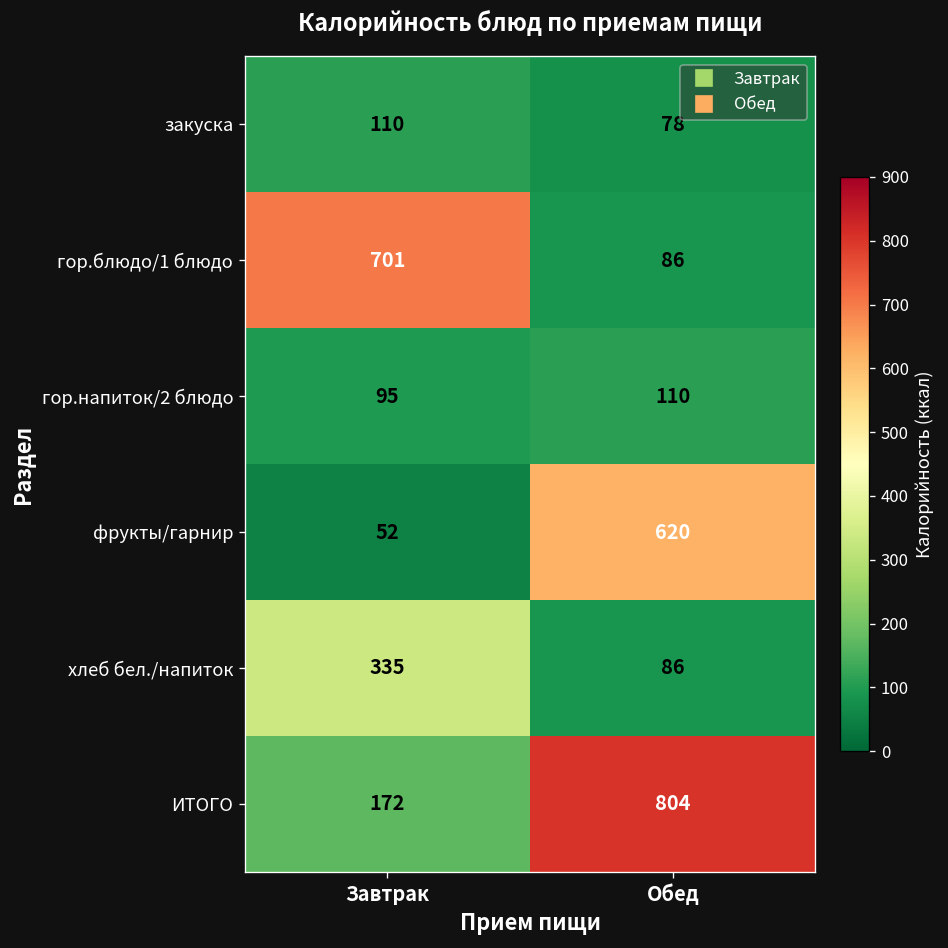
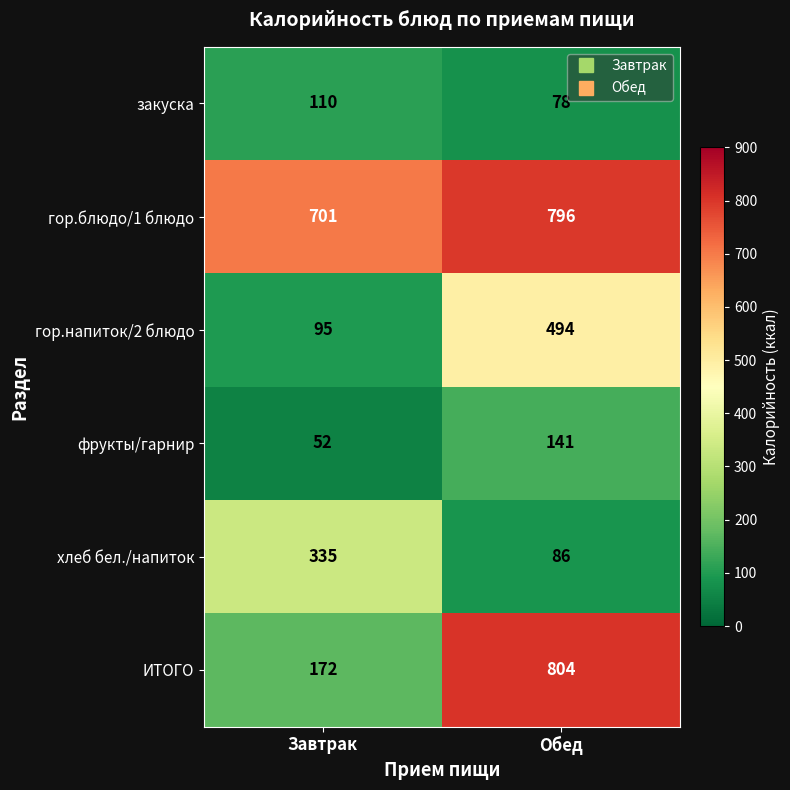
  {
    "закуска": {
      "Завтрак": 110
    },
    "гор.блюдо/1 блюдо": {
      "Завтрак": 701,
-     "Обед": 86
+     "Обед": 796
    },
    "гор.напиток/2 блюдо": {
      "Завтрак": 95,
-     "Обед": 110
+     "Обед": 494
    },
    "фрукты/гарнир": {
      "Завтрак": 52,
-     "Обед": 620
+     "Обед": 141
    },
    "хлеб бел./напиток": {
      "Завтрак": 335,
      "Обед": 86
    },
    "ИТОГО": {
      "Завтрак": 172,
      "Обед": 804
    }
  }
